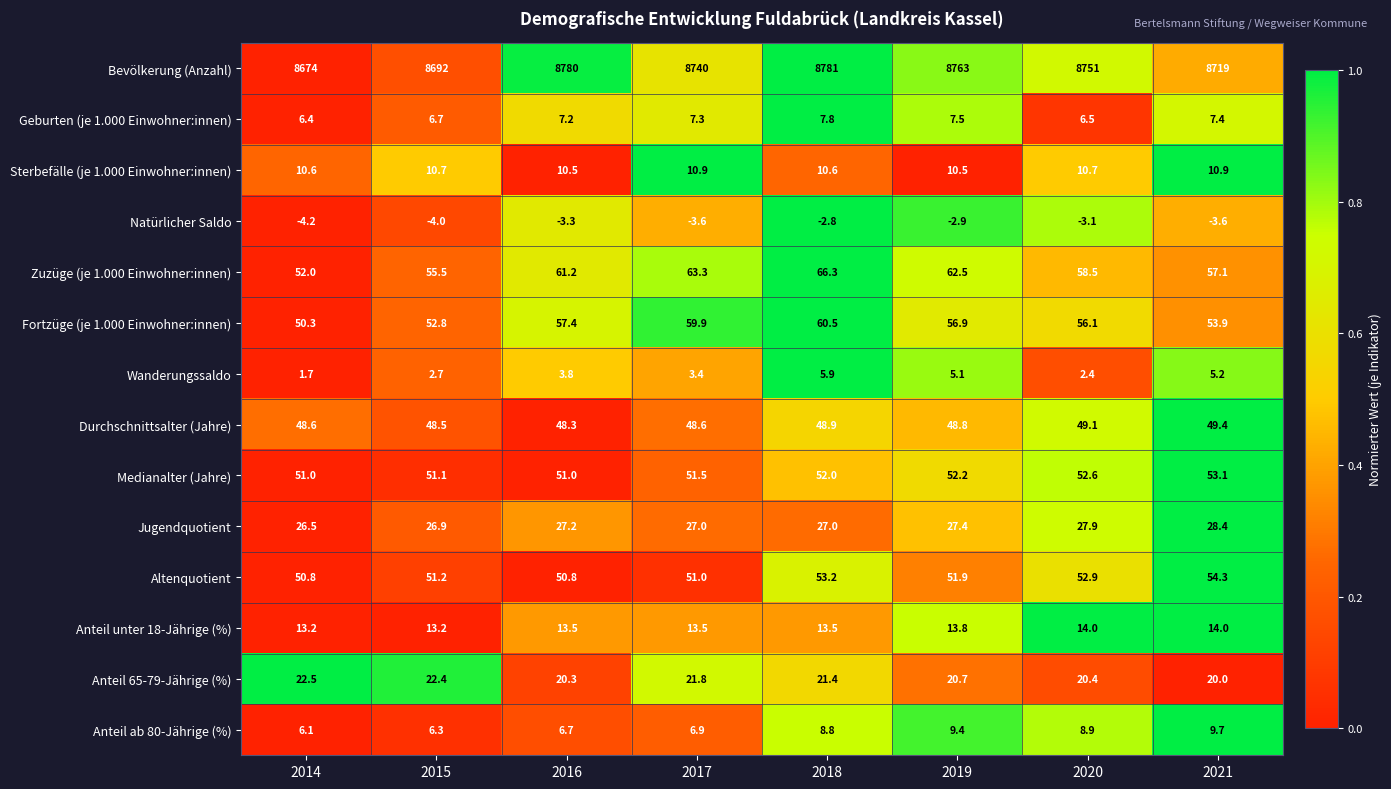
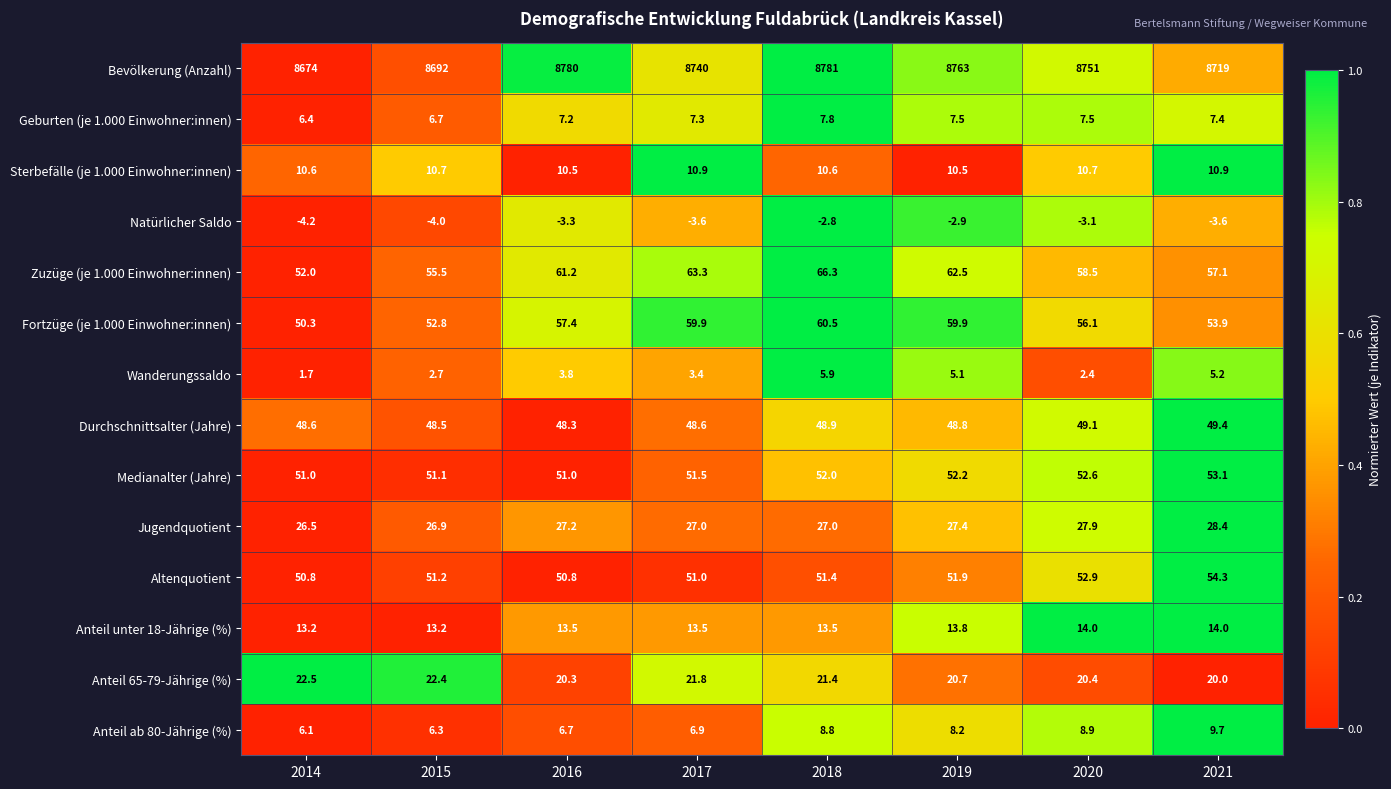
  {
    "Bevölkerung (Anzahl)": {
      "2014": 8674,
      "2015": 8692,
      "2016": 8780,
      "2017": 8740,
      "2018": 8781,
      "2019": 8763,
      "2020": 8751,
      "2021": 8719
    },
    "Geburten (je 1.000 Einwohner:innen)": {
      "2014": 6.4,
      "2015": 6.7,
      "2016": 7.2,
      "2017": 7.3,
      "2018": 7.8,
      "2019": 7.5,
-     "2020": 6.5,
+     "2020": 7.5,
      "2021": 7.4
    },
    "Sterbefälle (je 1.000 Einwohner:innen)": {
      "2014": 10.6,
      "2015": 10.7,
      "2016": 10.5,
      "2017": 10.9,
      "2018": 10.6,
      "2019": 10.5,
      "2020": 10.7,
      "2021": 10.9
    },
    "Natürlicher Saldo": {
      "2014": -4.2,
      "2015": -4.0,
      "2016": -3.3,
      "2017": -3.6,
      "2018": -2.8,
      "2019": -2.9,
      "2020": -3.1,
      "2021": -3.6
    },
    "Zuzüge (je 1.000 Einwohner:innen)": {
      "2014": 52.0,
      "2015": 55.5,
      "2016": 61.2,
      "2017": 63.3,
      "2018": 66.3,
      "2019": 62.5,
      "2020": 58.5,
      "2021": 57.1
    },
    "Fortzüge (je 1.000 Einwohner:innen)": {
      "2014": 50.3,
      "2015": 52.8,
      "2016": 57.4,
      "2017": 59.9,
      "2018": 60.5,
-     "2019": 56.9,
+     "2019": 59.9,
      "2020": 56.1,
      "2021": 53.9
    },
    "Wanderungssaldo": {
      "2014": 1.7,
      "2015": 2.7,
      "2016": 3.8,
      "2017": 3.4,
      "2018": 5.9,
      "2019": 5.1,
      "2020": 2.4,
      "2021": 5.2
    },
    "Durchschnittsalter (Jahre)": {
      "2014": 48.6,
      "2015": 48.5,
      "2016": 48.3,
      "2017": 48.6,
      "2018": 48.9,
      "2019": 48.8,
      "2020": 49.1,
      "2021": 49.4
    },
    "Medianalter (Jahre)": {
      "2014": 51.0,
      "2015": 51.1,
      "2016": 51.0,
      "2017": 51.5,
      "2018": 52.0,
      "2019": 52.2,
      "2020": 52.6,
      "2021": 53.1
    },
    "Jugendquotient": {
      "2014": 26.5,
      "2015": 26.9,
      "2016": 27.2,
      "2017": 27.0,
      "2018": 27.0,
      "2019": 27.4,
      "2020": 27.9,
      "2021": 28.4
    },
    "Altenquotient": {
      "2014": 50.8,
      "2015": 51.2,
      "2016": 50.8,
      "2017": 51.0,
-     "2018": 53.2,
+     "2018": 51.4,
      "2019": 51.9,
      "2020": 52.9,
      "2021": 54.3
    },
    "Anteil unter 18-Jährige (%)": {
      "2014": 13.2,
      "2015": 13.2,
      "2016": 13.5,
      "2017": 13.5,
      "2018": 13.5,
      "2019": 13.8,
      "2020": 14.0,
      "2021": 14.0
    },
    "Anteil 65-79-Jährige (%)": {
      "2014": 22.5,
      "2015": 22.4,
      "2016": 20.3,
      "2017": 21.8,
      "2018": 21.4,
      "2019": 20.7,
      "2020": 20.4,
      "2021": 20.0
    },
    "Anteil ab 80-Jährige (%)": {
      "2014": 6.1,
      "2015": 6.3,
      "2016": 6.7,
      "2017": 6.9,
      "2018": 8.8,
-     "2019": 9.4,
+     "2019": 8.2,
      "2020": 8.9,
      "2021": 9.7
    }
  }
